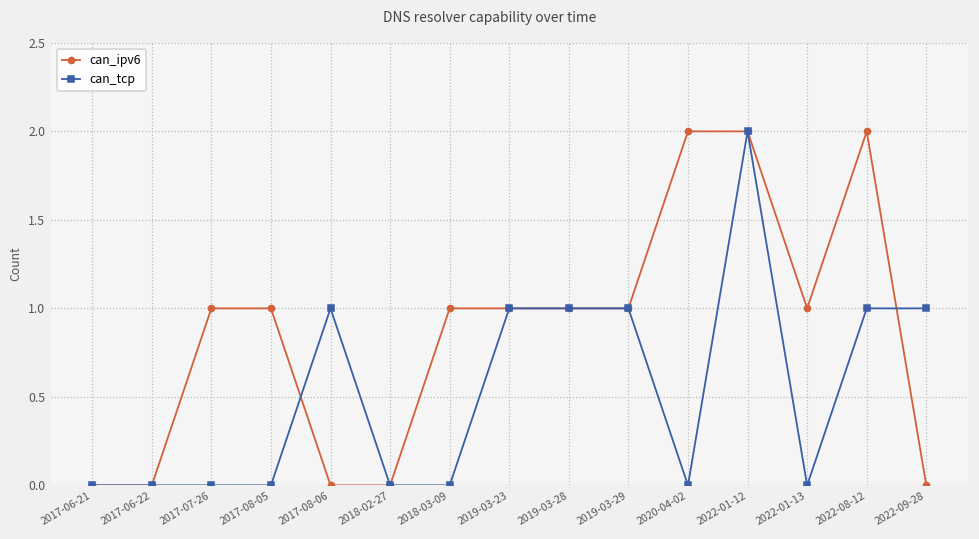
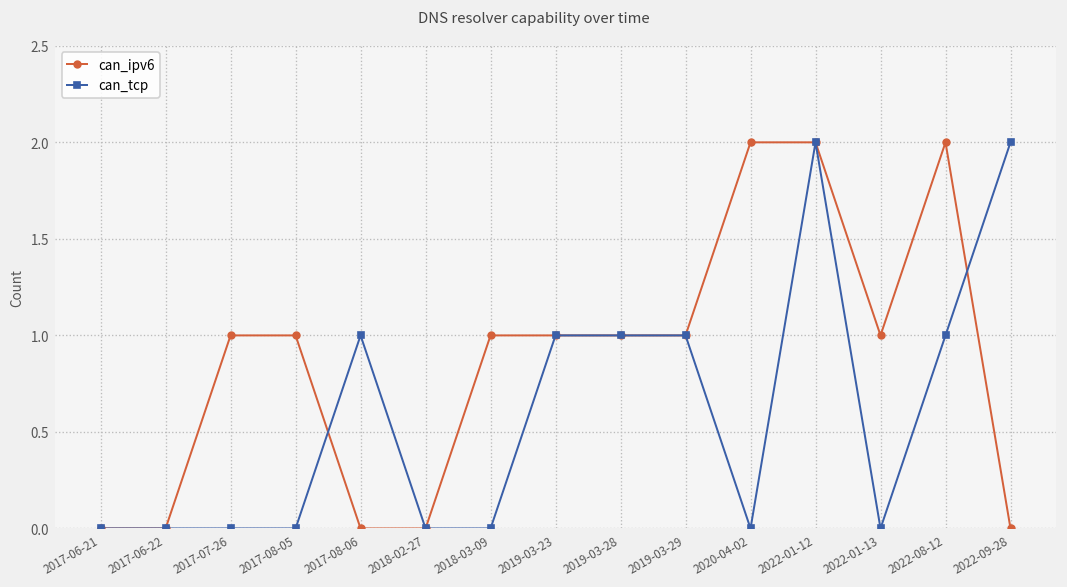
  {
    "can_ipv6": {
      "2017-07-26": 1,
      "2017-08-05": 1,
      "2017-08-06": 0,
      "2018-03-09": 1,
      "2020-04-02": 2,
      "2022-01-13": 1,
      "2022-08-12": 2,
      "2022-09-28": 0
    },
    "can_tcp": {
      "2017-07-26": 0,
      "2017-08-05": 0,
      "2017-08-06": 1,
      "2018-03-09": 0,
      "2020-04-02": 0,
      "2022-01-13": 0,
      "2022-08-12": 1,
-     "2022-09-28": 1
+     "2022-09-28": 2
    }
  }
